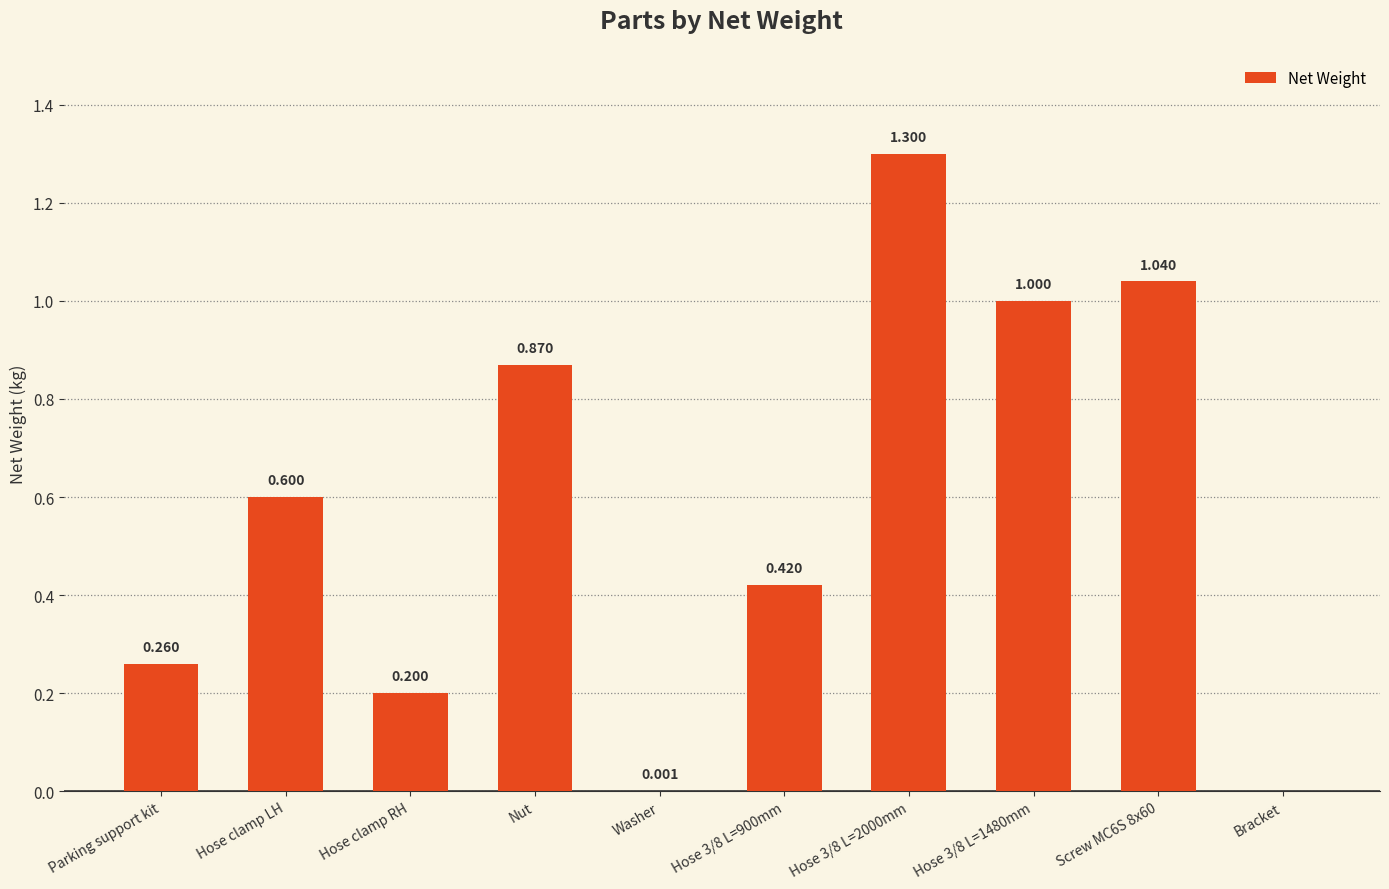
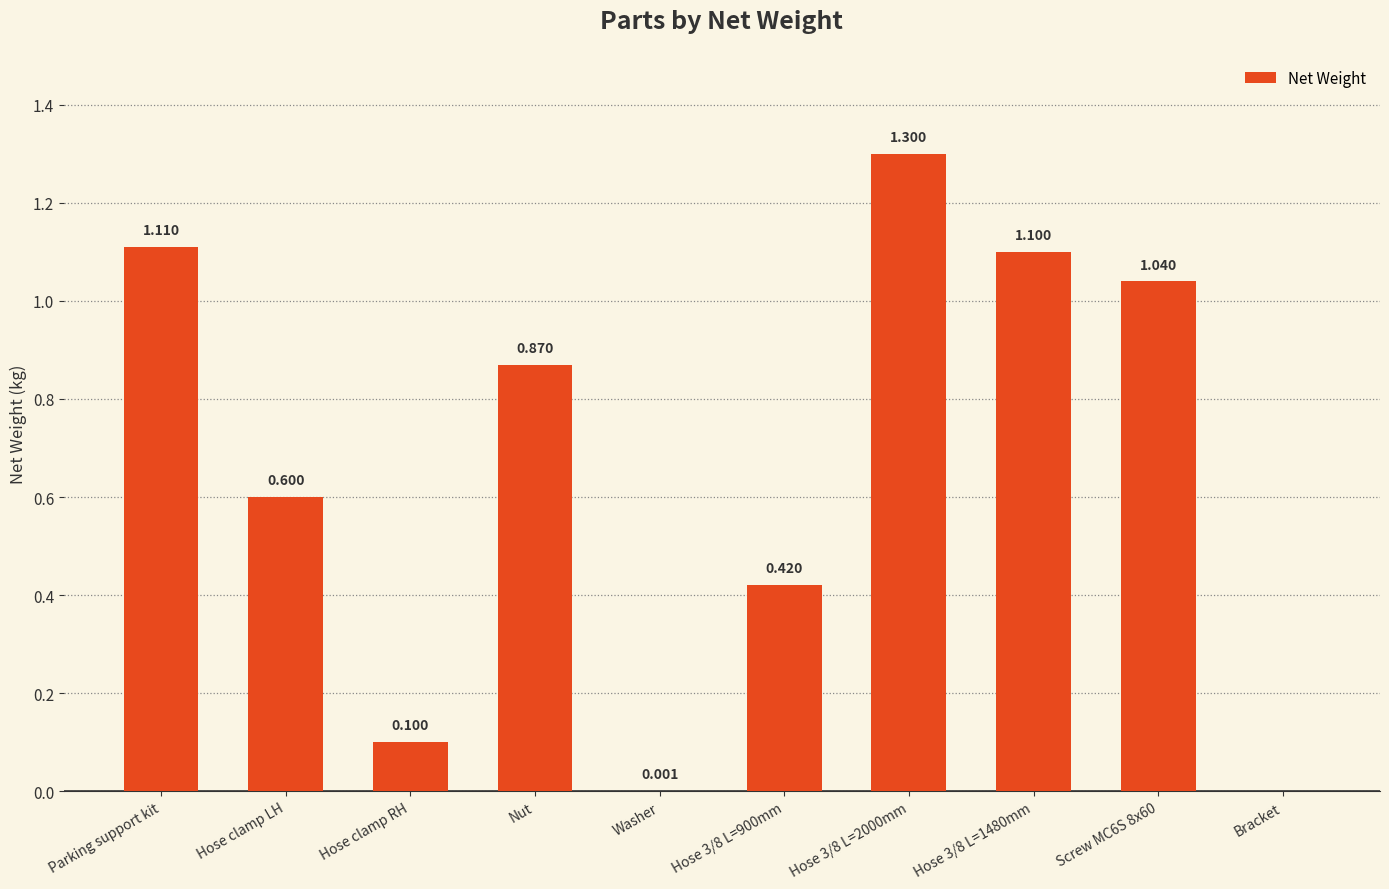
  {
-   "Parking support kit": 0.260,
+   "Parking support kit": 1.110,
    "Hose clamp LH": 0.600,
-   "Hose clamp RH": 0.200,
+   "Hose clamp RH": 0.100,
    "Nut": 0.870,
    "Washer": 0.001,
    "Hose 3/8 L=900mm": 0.420,
    "Hose 3/8 L=2000mm": 1.300,
-   "Hose 3/8 L=1480mm": 1.000,
+   "Hose 3/8 L=1480mm": 1.100,
    "Screw MC6S 8x60": 1.040
  }
